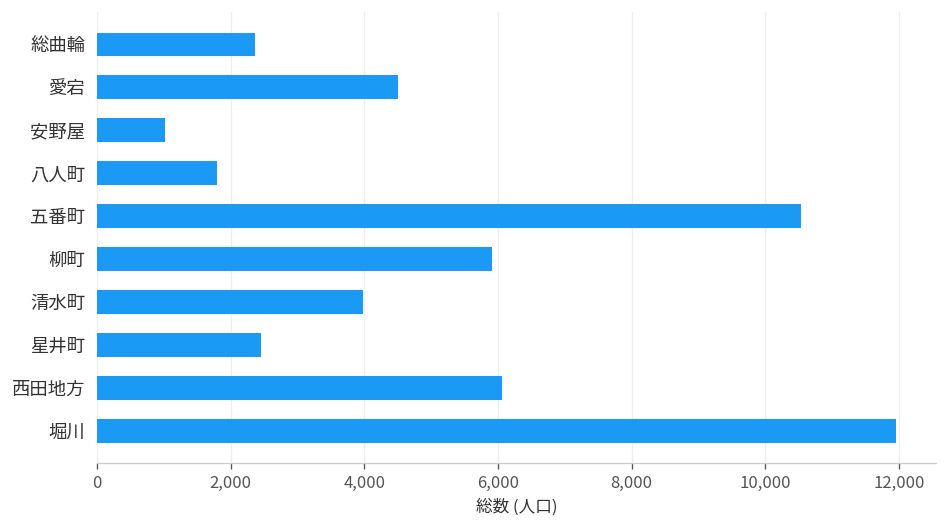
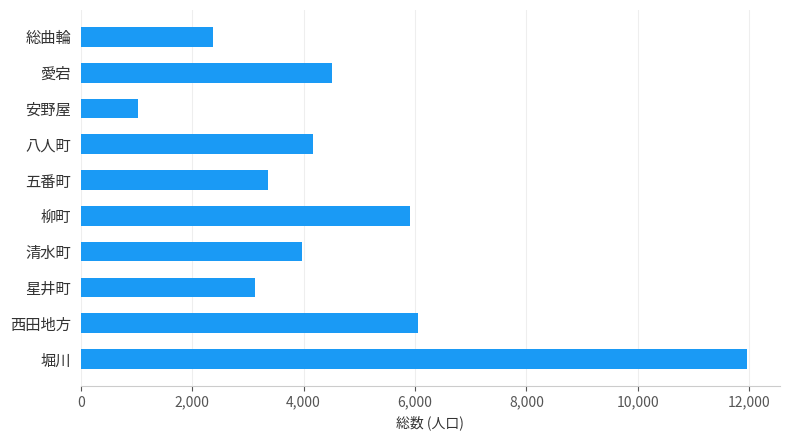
  {
    "総曲輪": "2,400",
    "愛宕": "4,500",
    "安野屋": "1,000",
-   "八人町": "1,800",
-   "五番町": "10,500",
+   "八人町": "4,200",
+   "五番町": "3,400",
    "柳町": "5,900",
    "清水町": "4,000",
-   "星井町": "2,500",
+   "星井町": "3,100",
    "西田地方": "6,100",
    "堀川": "12,000"
  }
